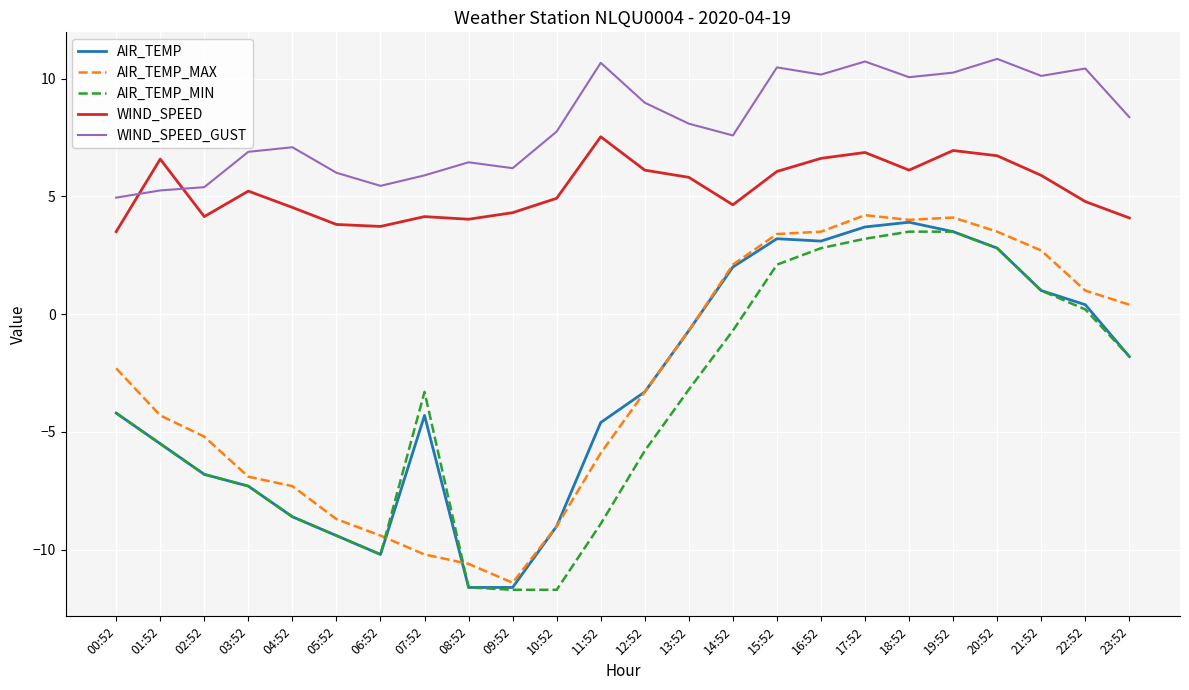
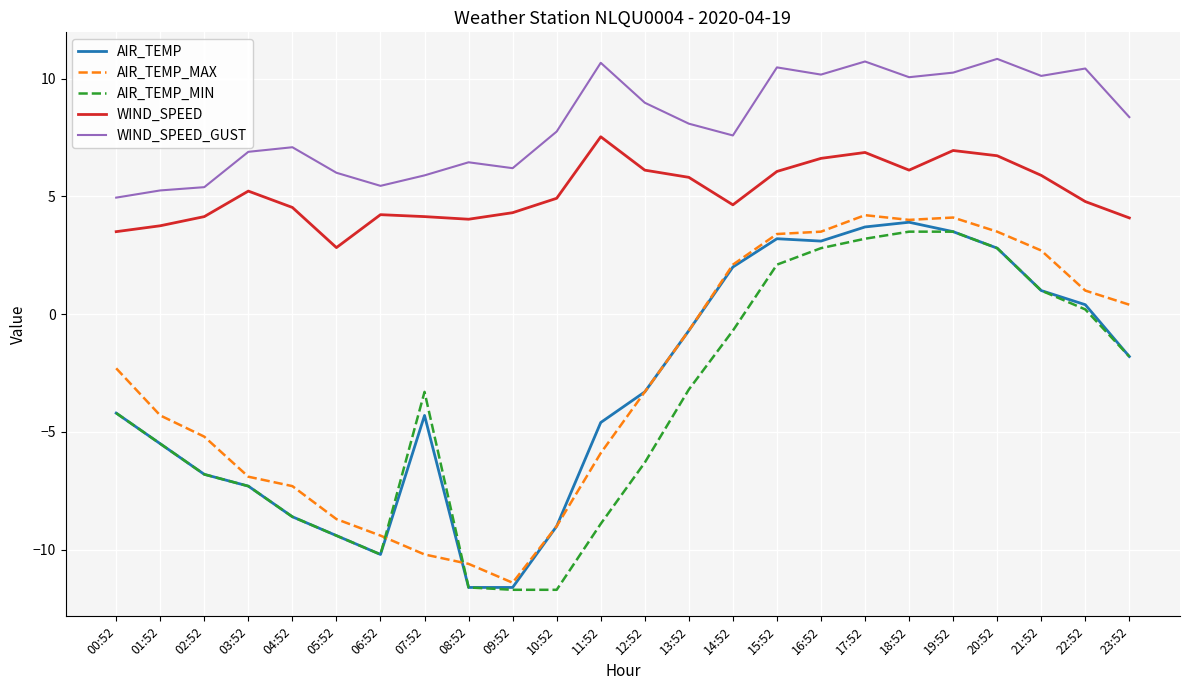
  {
    "AIR_TEMP": {
      "07:52": -4.3,
      "11:52": -4.6,
      "15:52": 3.2,
      "16:52": 3.1,
      "17:52": 3.7,
      "22:52": 0.4
    },
    "AIR_TEMP_MAX": {
      "00:52": -2.3,
      "01:52": -4.3,
      "02:52": -5.2,
      "03:52": -6.9,
      "04:52": -7.3,
      "05:52": -8.7,
      "06:52": -9.4,
      "07:52": -10.2,
      "08:52": -10.6,
      "09:52": -11.4,
      "11:52": -5.9,
      "15:52": 3.4,
      "16:52": 3.5,
      "17:52": 4.2,
      "19:52": 4.1,
      "20:52": 3.5,
      "21:52": 2.7,
      "22:52": 1.0,
      "23:52": 0.4
    },
    "AIR_TEMP_MIN": {
      "07:52": -3.3,
      "10:52": -11.7,
      "11:52": -8.9,
-     "12:52": -5.8,
+     "12:52": -6.3,
      "13:52": -3.2,
      "14:52": -0.7,
      "15:52": 2.1,
      "16:52": 2.8,
      "17:52": 3.2,
      "18:52": 3.5,
      "22:52": 0.2
    },
    "WIND_SPEED": {
      "00:52": 3.5,
-     "01:52": 6.6,
+     "01:52": 3.8,
      "02:52": 4.1,
      "03:52": 5.2,
      "04:52": 4.5,
-     "05:52": 3.8,
-     "06:52": 3.7,
+     "05:52": 2.8,
+     "06:52": 4.2,
      "07:52": 4.1,
      "08:52": 4.0,
      "09:52": 4.3,
      "10:52": 4.9,
      "11:52": 7.5,
      "12:52": 6.1,
      "13:52": 5.8,
      "14:52": 4.6,
      "15:52": 6.1,
      "16:52": 6.6,
      "17:52": 6.9,
      "18:52": 6.1,
      "19:52": 6.9,
      "20:52": 6.7,
      "21:52": 5.9,
      "22:52": 4.8,
      "23:52": 4.1
    },
    "WIND_SPEED_GUST": {
      "00:52": 4.9,
      "01:52": 5.2,
      "02:52": 5.4,
      "03:52": 6.9,
      "04:52": 7.1,
      "05:52": 6.0,
      "06:52": 5.4,
      "07:52": 5.9,
      "08:52": 6.4,
      "09:52": 6.2,
      "10:52": 7.7,
      "11:52": 10.7,
      "12:52": 9.0,
      "13:52": 8.1,
      "14:52": 7.6,
      "15:52": 10.5,
      "16:52": 10.2,
      "17:52": 10.7,
      "18:52": 10.1,
      "19:52": 10.3,
      "20:52": 10.8,
      "21:52": 10.1,
      "22:52": 10.4,
      "23:52": 8.4
    }
  }
